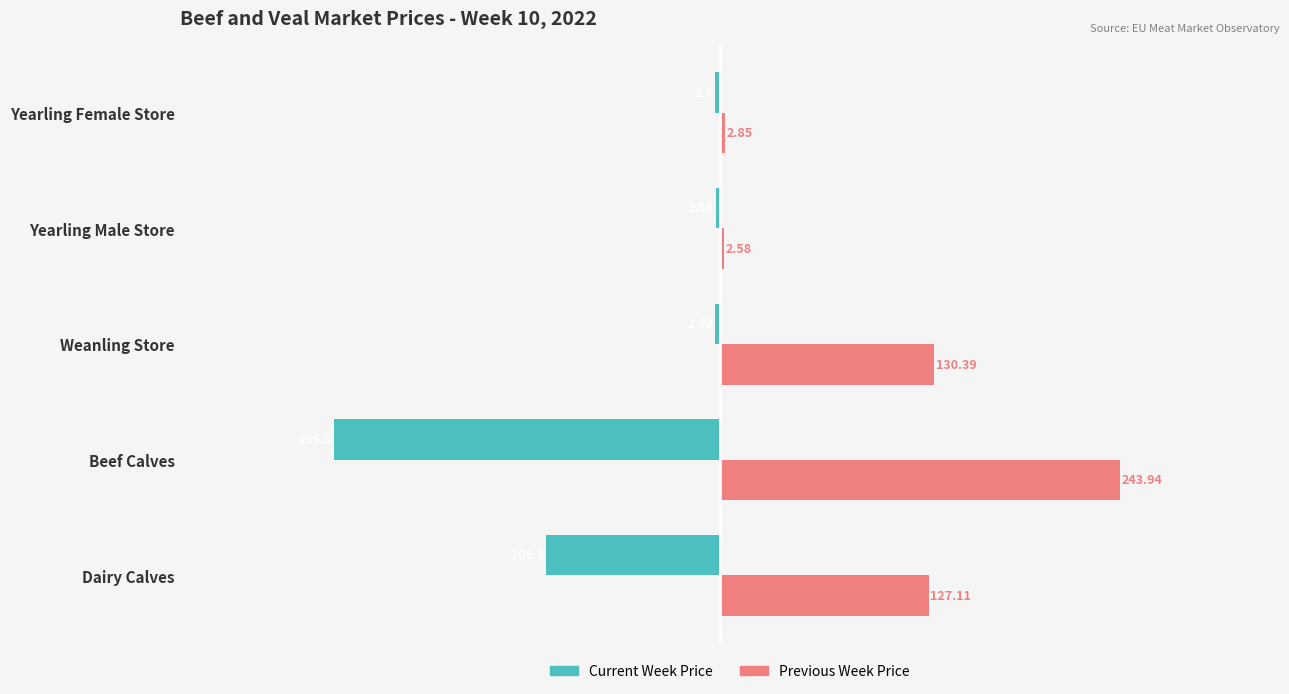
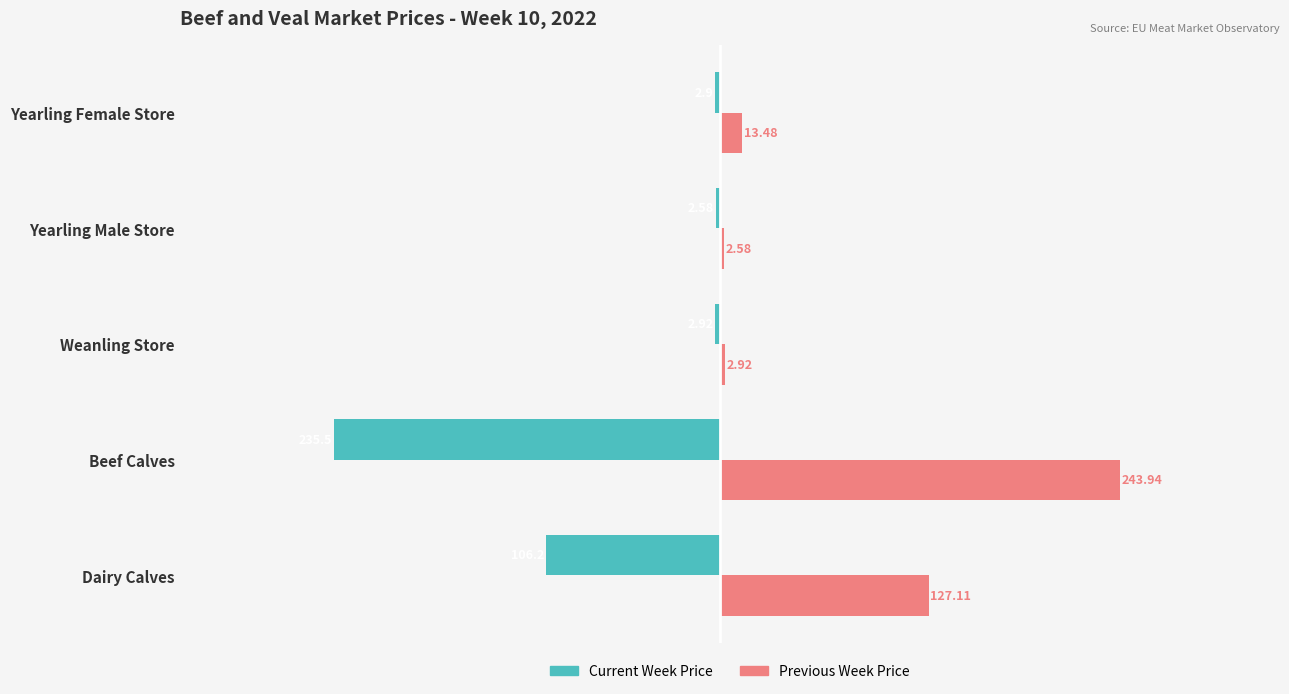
  {
    "Previous Week Price": {
-     "Yearling Female Store": 2.85,
+     "Yearling Female Store": 13.48,
      "Yearling Male Store": 2.58,
-     "Weanling Store": 130.39,
+     "Weanling Store": 2.92,
      "Beef Calves": 243.94,
      "Dairy Calves": 127.11
    }
  }
